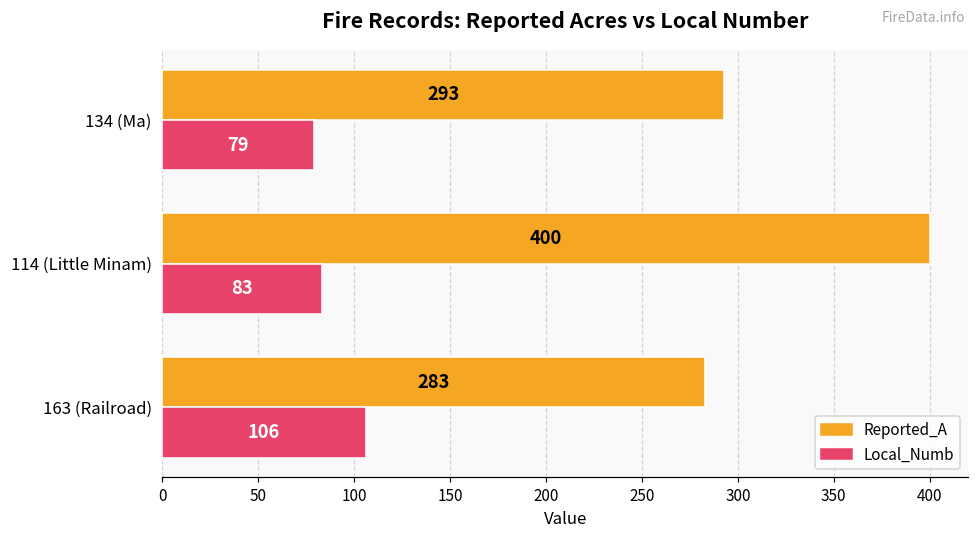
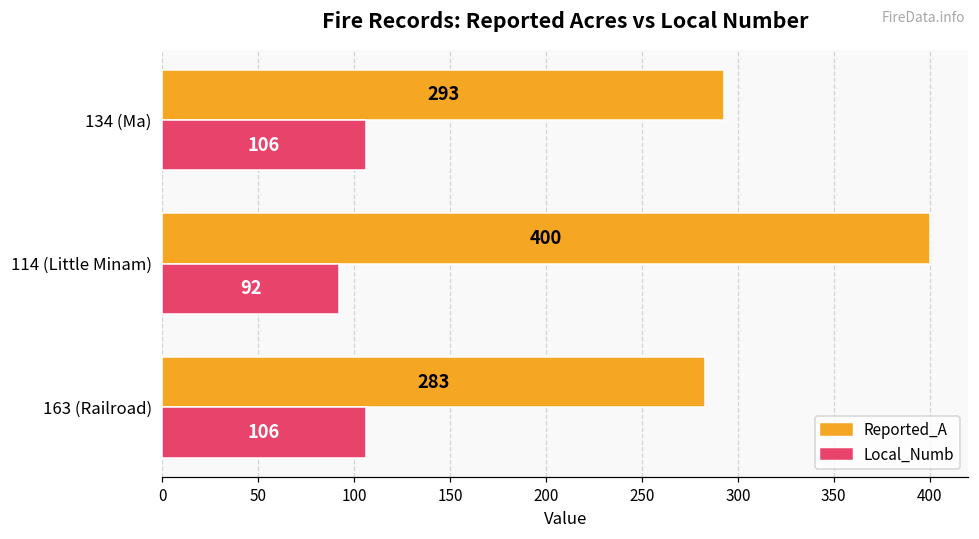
  {
    "Reported_A": {
      "134 (Ma)": 293,
      "114 (Little Minam)": 400,
      "163 (Railroad)": 283
    },
    "Local_Numb": {
-     "134 (Ma)": 79,
-     "114 (Little Minam)": 83,
+     "134 (Ma)": 106,
+     "114 (Little Minam)": 92,
      "163 (Railroad)": 106
    }
  }
